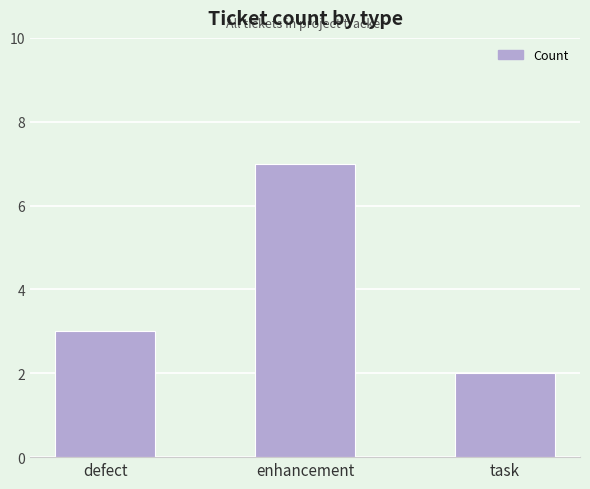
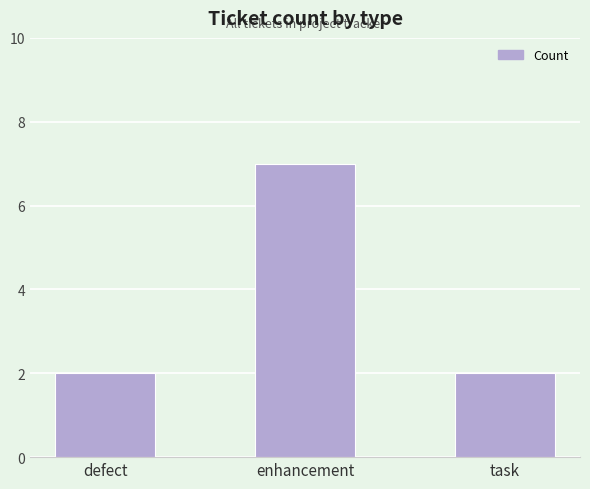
  {
-   "defect": 3,
+   "defect": 2,
    "enhancement": 7,
    "task": 2
  }
